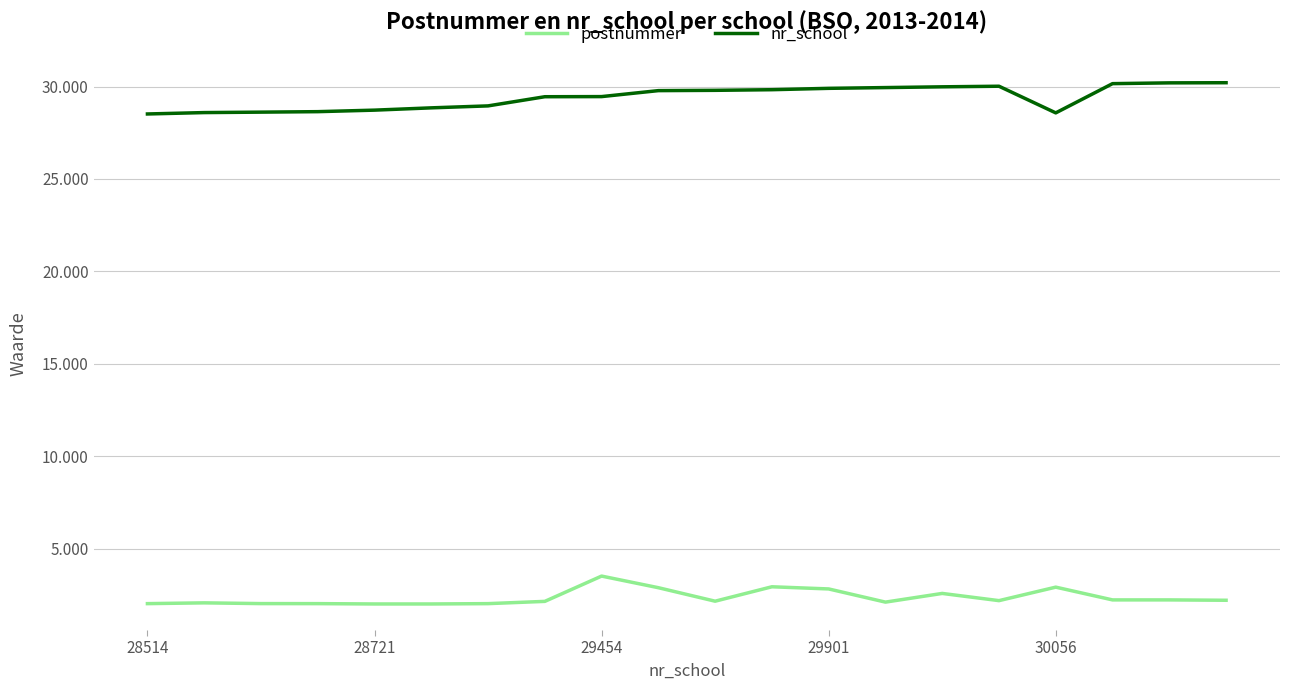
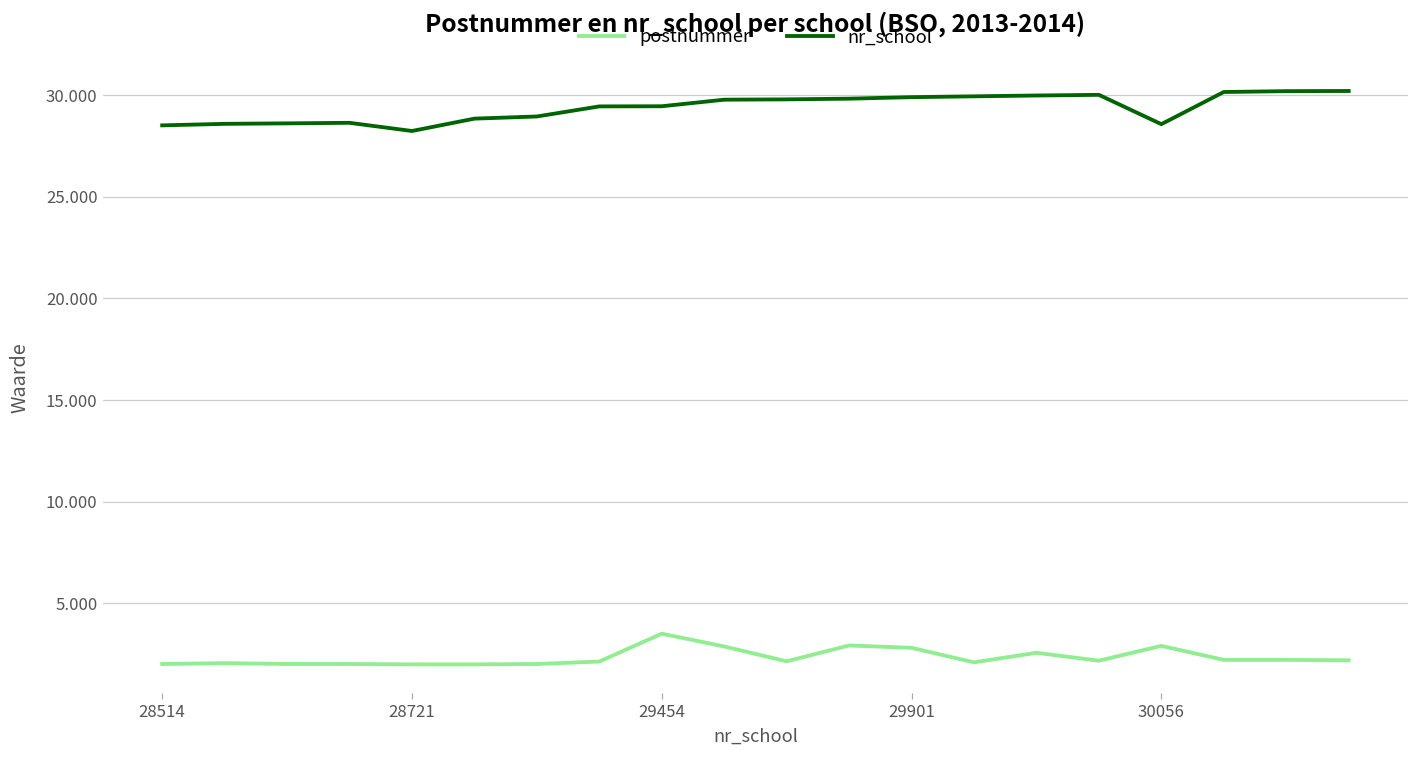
  {
    "postnummer": {
      "28514": 2.0,
      "28721": 2.0,
      "29454": 3.5,
      "29901": 2.8,
      "30056": 2.9
    },
    "nr_school": {
      "28514": 28.5,
-     "28721": 28.7,
+     "28721": 28.2,
      "29454": 29.5,
      "29901": 29.9,
      "30056": 28.6
    }
  }
